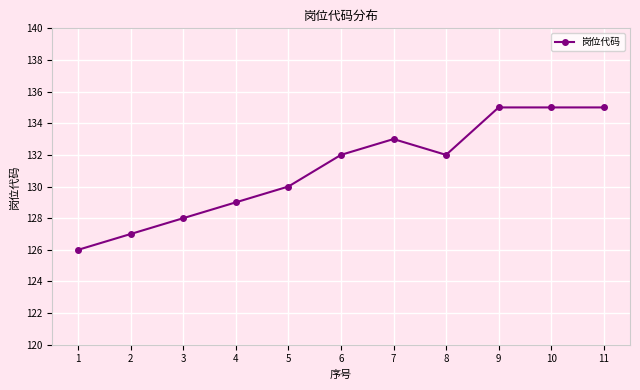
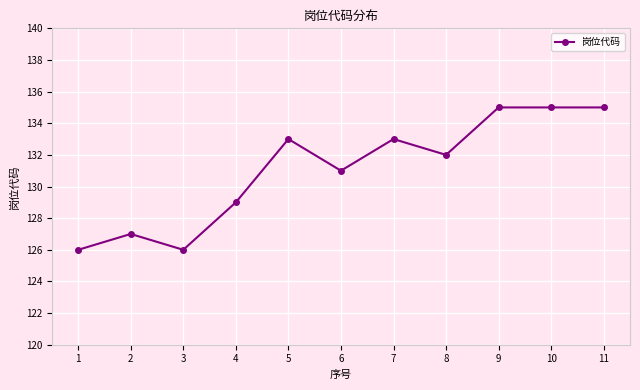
  {
    "1": 126,
    "2": 127,
-   "3": 128,
+   "3": 126,
    "4": 129,
-   "5": 130,
-   "6": 132,
+   "5": 133,
+   "6": 131,
    "7": 133,
    "8": 132,
    "9": 135,
    "10": 135,
    "11": 135
  }
